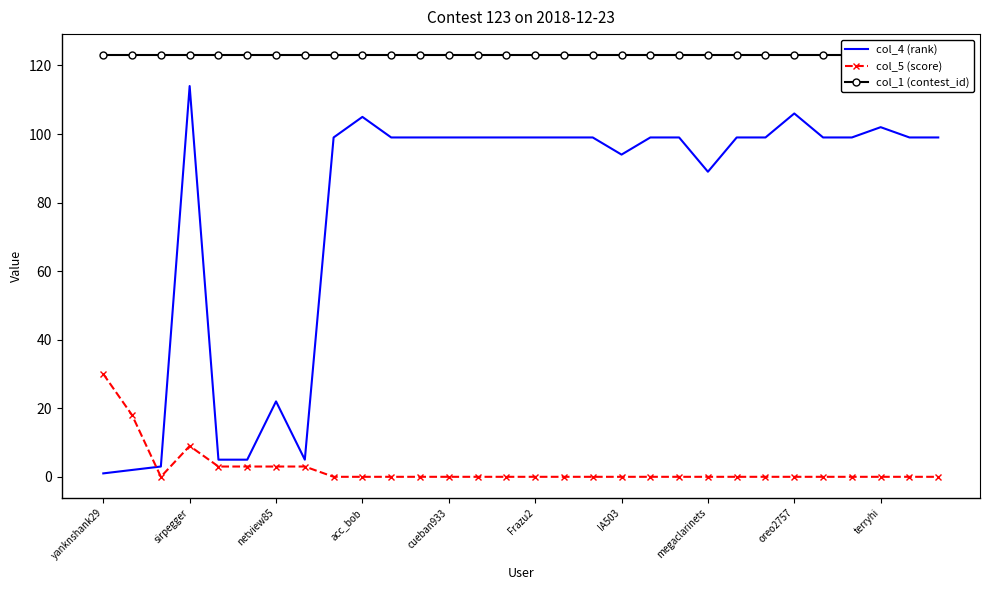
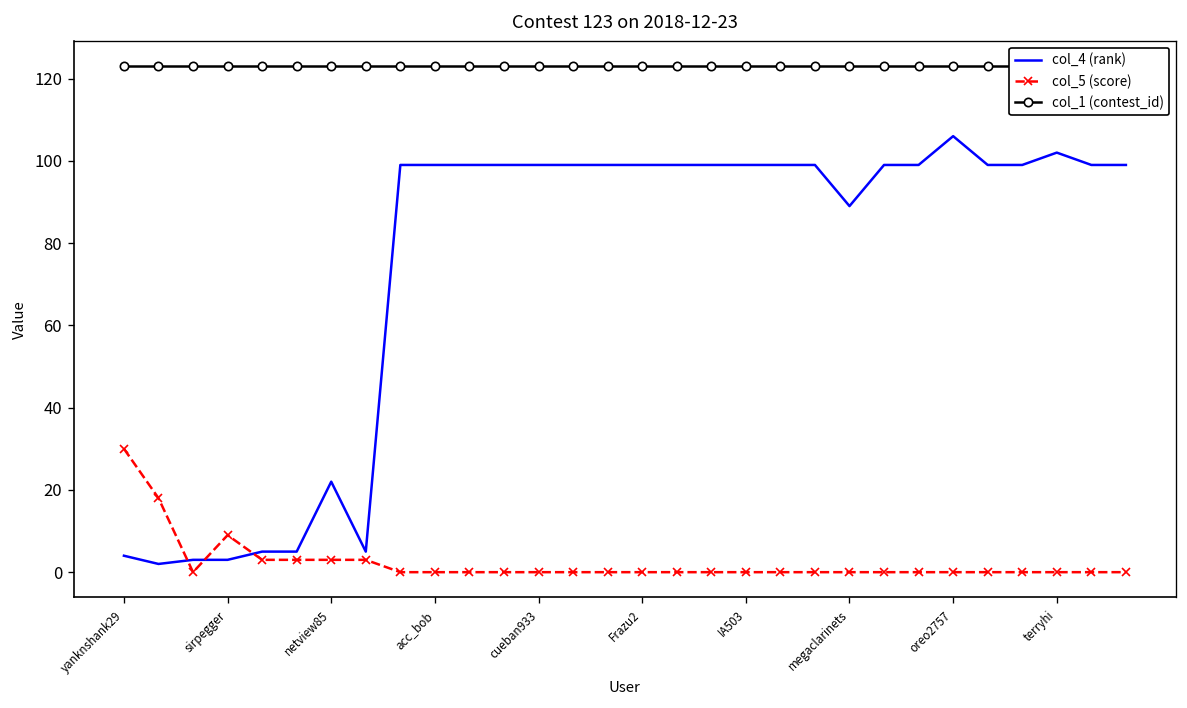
  {
    "col_4 (rank)": {
-     "yanknshank29": 1,
-     "sirpegger": 114,
+     "yanknshank29": 4,
+     "sirpegger": 3,
      "netview85": 22,
-     "acc_bob": 105,
+     "acc_bob": 99,
      "cueban933": 99,
      "Frazu2": 99,
-     "IA503": 94,
+     "IA503": 99,
      "megaclarinets": 89,
      "oreo2757": 106,
      "terryhi": 102
    },
    "col_5 (score)": {
      "yanknshank29": 30,
      "sirpegger": 9,
      "netview85": 3,
      "acc_bob": 0,
      "cueban933": 0,
      "Frazu2": 0,
      "IA503": 0,
      "megaclarinets": 0,
      "oreo2757": 0,
      "terryhi": 0
    },
    "col_1 (contest_id)": {
      "yanknshank29": 123,
      "sirpegger": 123,
      "netview85": 123,
      "acc_bob": 123,
      "cueban933": 123,
      "Frazu2": 123,
      "IA503": 123,
      "megaclarinets": 123,
      "oreo2757": 123
    }
  }
